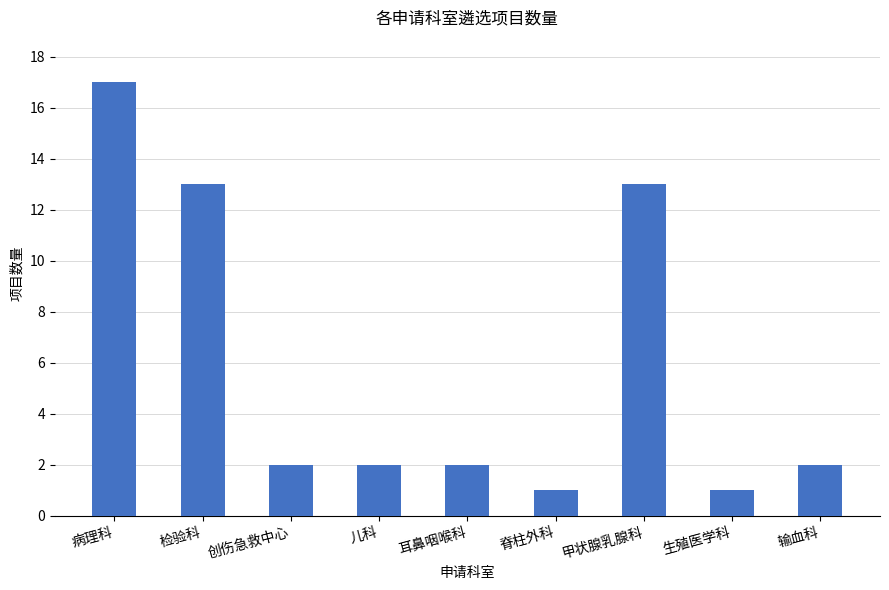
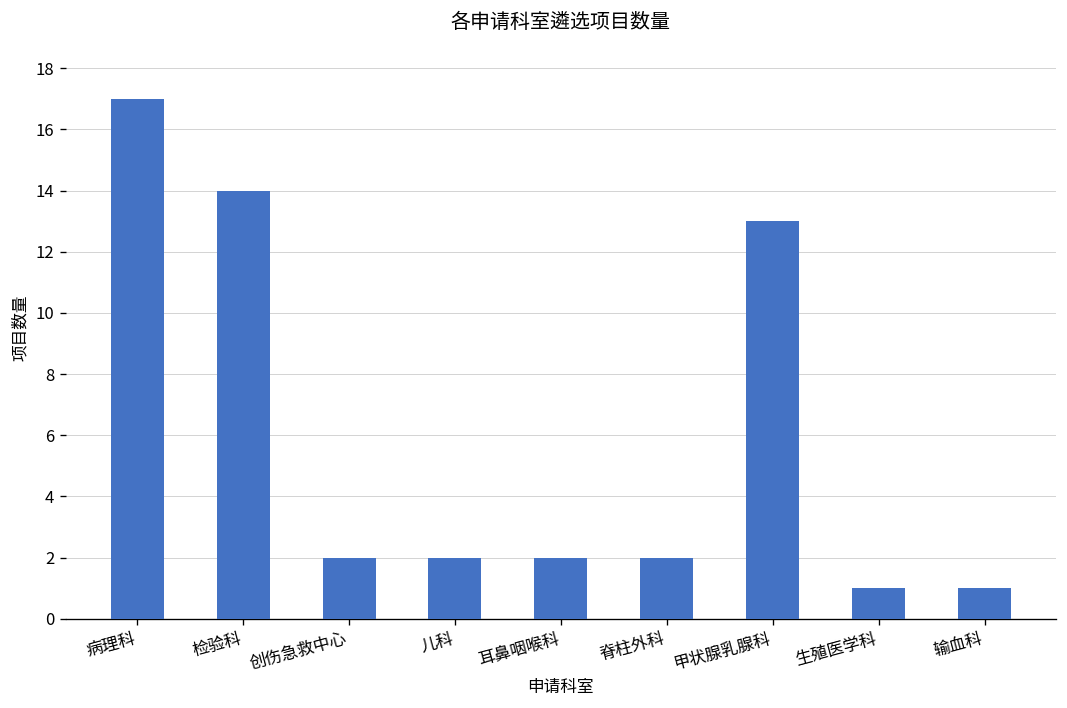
  {
    "病理科": 17,
-   "检验科": 13,
+   "检验科": 14,
    "创伤急救中心": 2,
    "儿科": 2,
    "耳鼻咽喉科": 2,
-   "脊柱外科": 1,
+   "脊柱外科": 2,
    "甲状腺乳腺科": 13,
    "生殖医学科": 1,
-   "输血科": 2
+   "输血科": 1
  }
